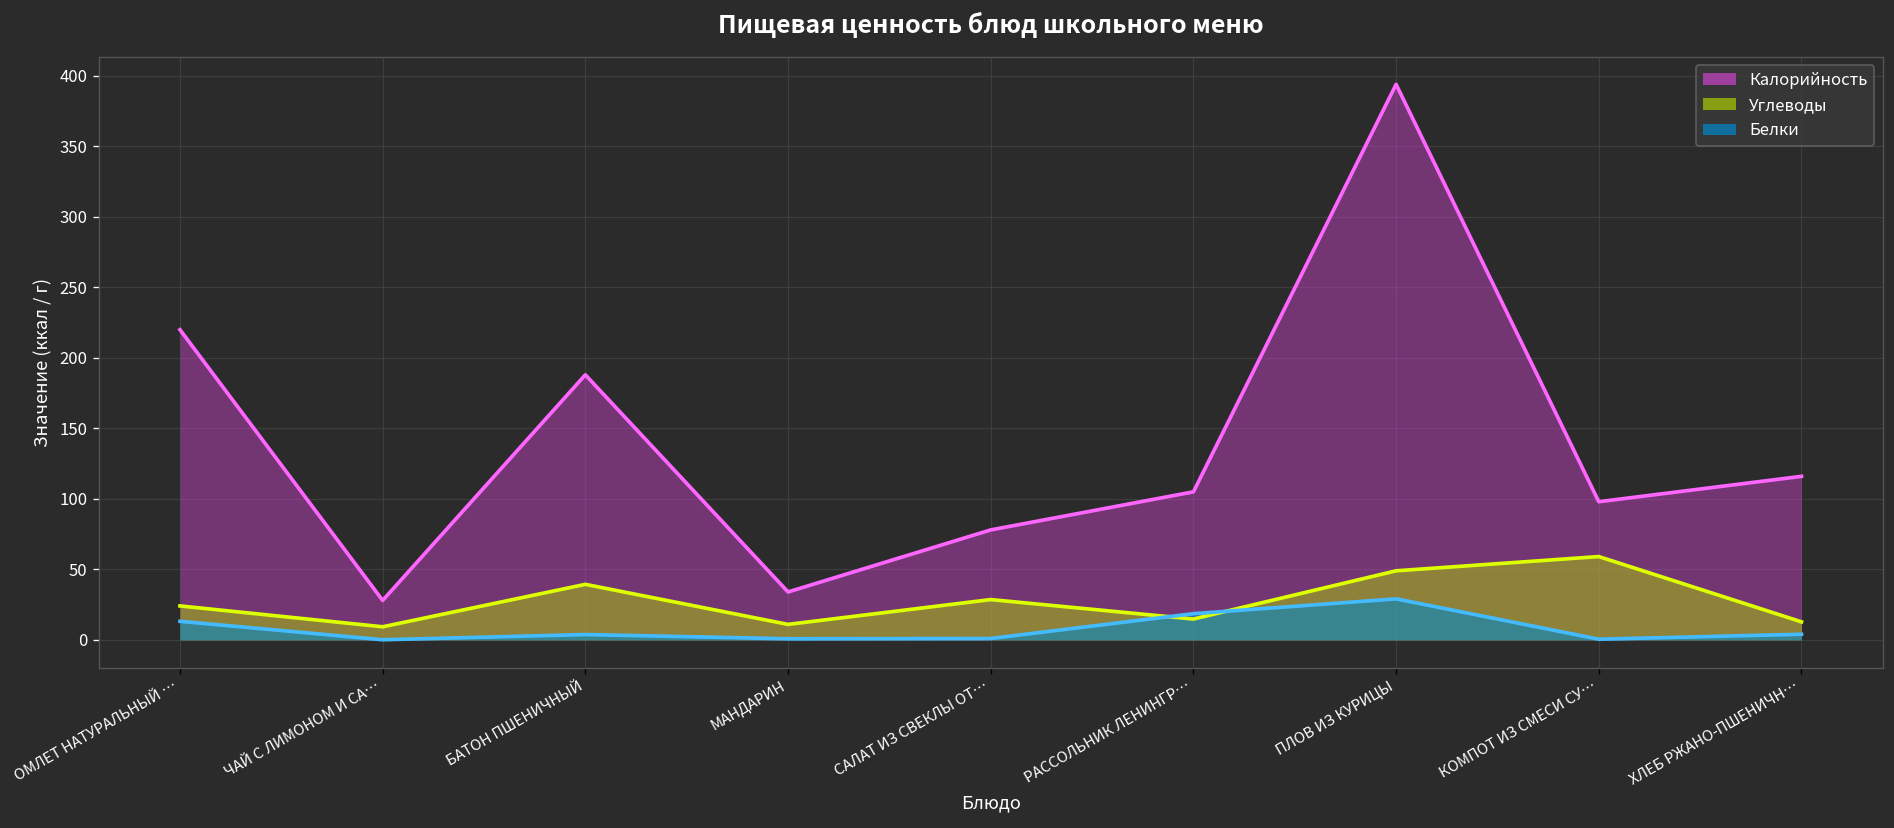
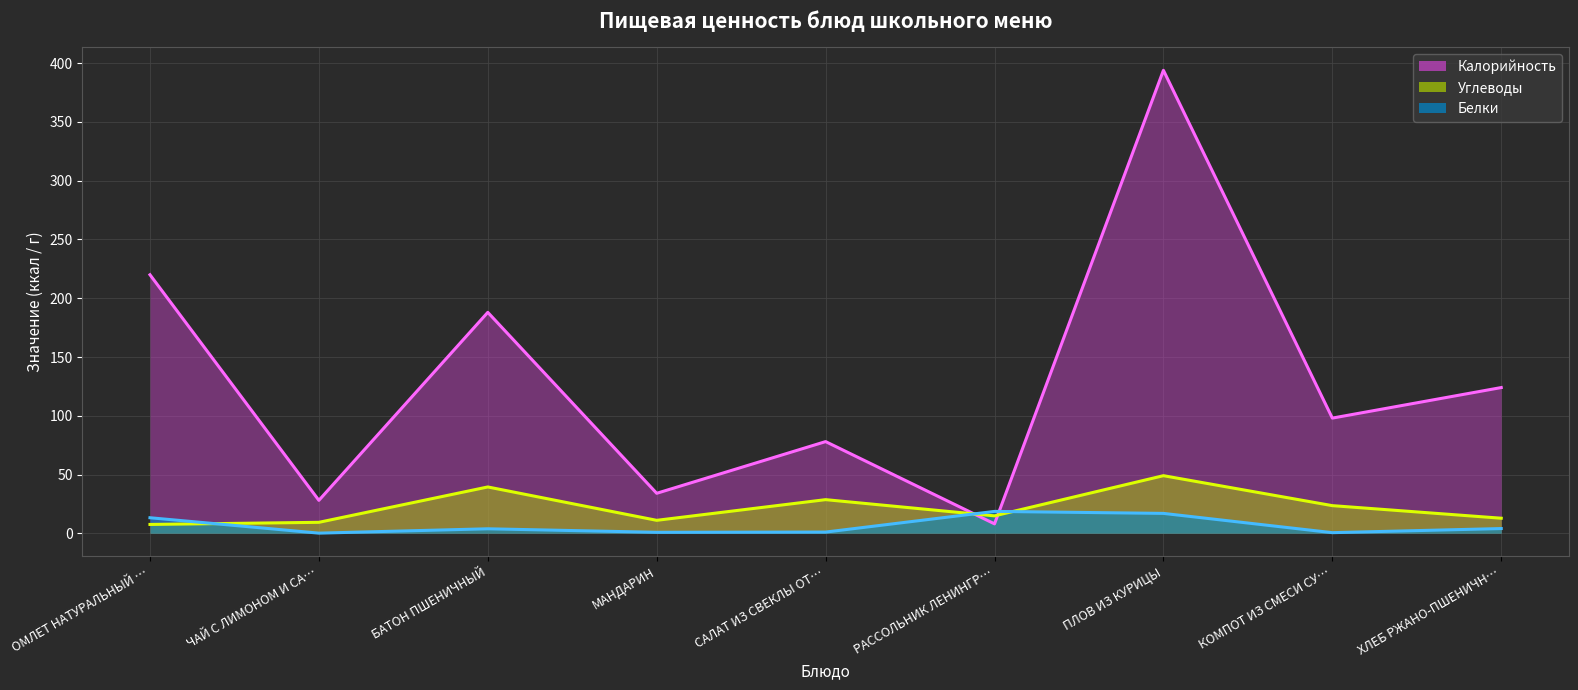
  {
    "Калорийность": {
      "ОМЛЕТ НАТУРАЛЬНЫЙ …": 220,
      "ЧАЙ С ЛИМОНОМ И СА…": 28,
      "БАТОН ПШЕНИЧНЫЙ": 188,
      "МАНДАРИН": 34,
      "САЛАТ ИЗ СВЕКЛЫ ОТ…": 78,
-     "РАССОЛЬНИК ЛЕНИНГР…": 105,
+     "РАССОЛЬНИК ЛЕНИНГР…": 8,
      "ПЛОВ ИЗ КУРИЦЫ": 394,
      "КОМПОТ ИЗ СМЕСИ СУ…": 98,
-     "ХЛЕБ РЖАНО-ПШЕНИЧН…": 116
+     "ХЛЕБ РЖАНО-ПШЕНИЧН…": 124
    },
    "Углеводы": {
-     "ОМЛЕТ НАТУРАЛЬНЫЙ …": 24,
+     "ОМЛЕТ НАТУРАЛЬНЫЙ …": 8,
      "ЧАЙ С ЛИМОНОМ И СА…": 9,
      "БАТОН ПШЕНИЧНЫЙ": 39,
      "МАНДАРИН": 11,
      "САЛАТ ИЗ СВЕКЛЫ ОТ…": 29,
      "РАССОЛЬНИК ЛЕНИНГР…": 15,
      "ПЛОВ ИЗ КУРИЦЫ": 49,
-     "КОМПОТ ИЗ СМЕСИ СУ…": 59,
+     "КОМПОТ ИЗ СМЕСИ СУ…": 24,
      "ХЛЕБ РЖАНО-ПШЕНИЧН…": 13
    },
    "Белки": {
      "ОМЛЕТ НАТУРАЛЬНЫЙ …": 13,
      "ЧАЙ С ЛИМОНОМ И СА…": 0,
      "БАТОН ПШЕНИЧНЫЙ": 4,
      "МАНДАРИН": 1,
      "САЛАТ ИЗ СВЕКЛЫ ОТ…": 1,
      "РАССОЛЬНИК ЛЕНИНГР…": 19,
-     "ПЛОВ ИЗ КУРИЦЫ": 29,
+     "ПЛОВ ИЗ КУРИЦЫ": 17,
      "КОМПОТ ИЗ СМЕСИ СУ…": 1,
      "ХЛЕБ РЖАНО-ПШЕНИЧН…": 4
    }
  }
